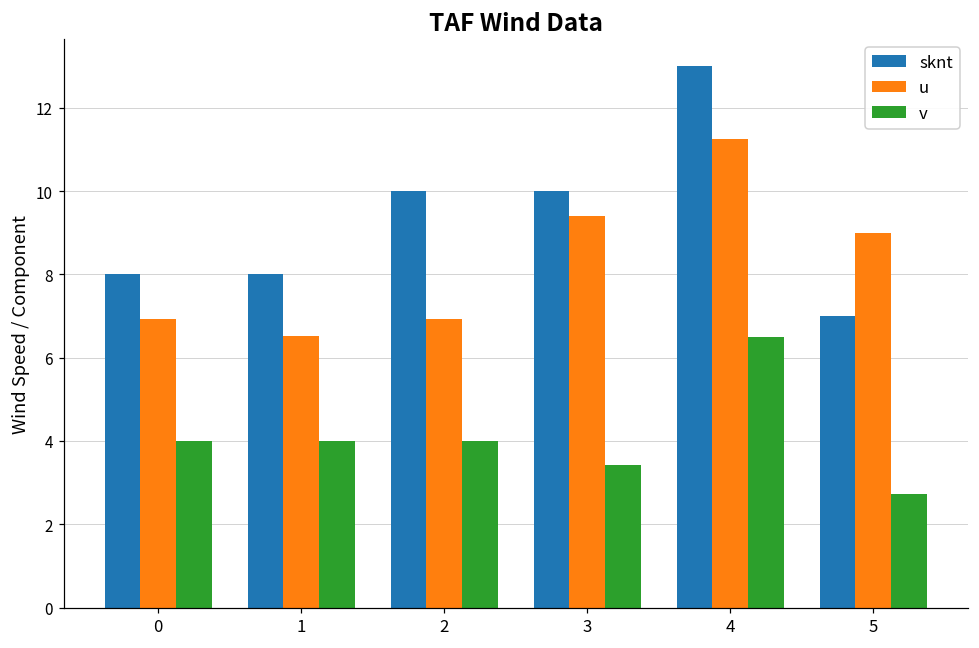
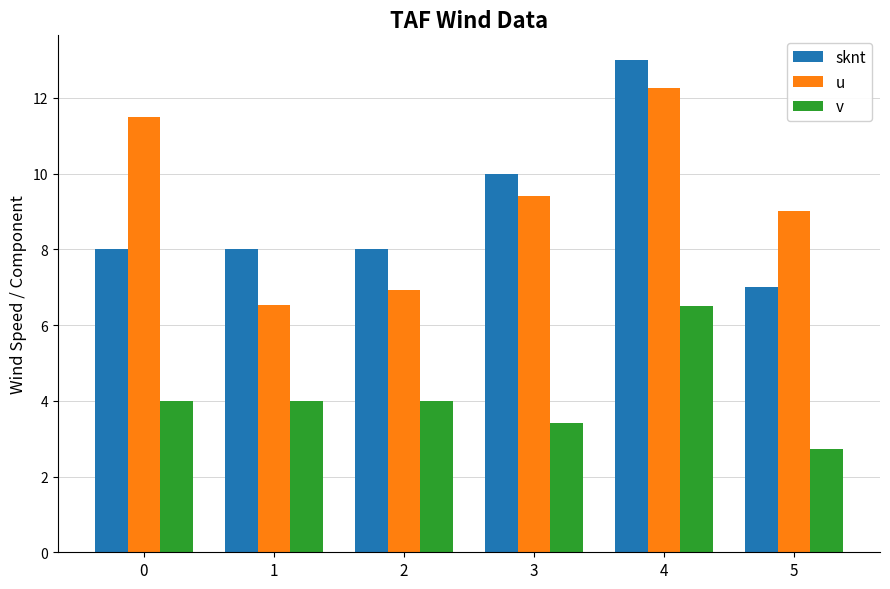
  {
    "sknt": {
      "0": 8,
      "1": 8,
-     "2": 10,
+     "2": 8,
      "3": 10,
      "4": 13,
      "5": 7
    },
    "u": {
-     "0": 6.9,
+     "0": 11.5,
      "1": 6.5,
      "2": 6.9,
      "3": 9.4,
-     "4": 11.3,
+     "4": 12.3,
      "5": 9.0
    },
    "v": {
      "0": 4.0,
      "1": 4.0,
      "2": 4.0,
      "3": 3.4,
      "4": 6.5,
      "5": 2.7
    }
  }
